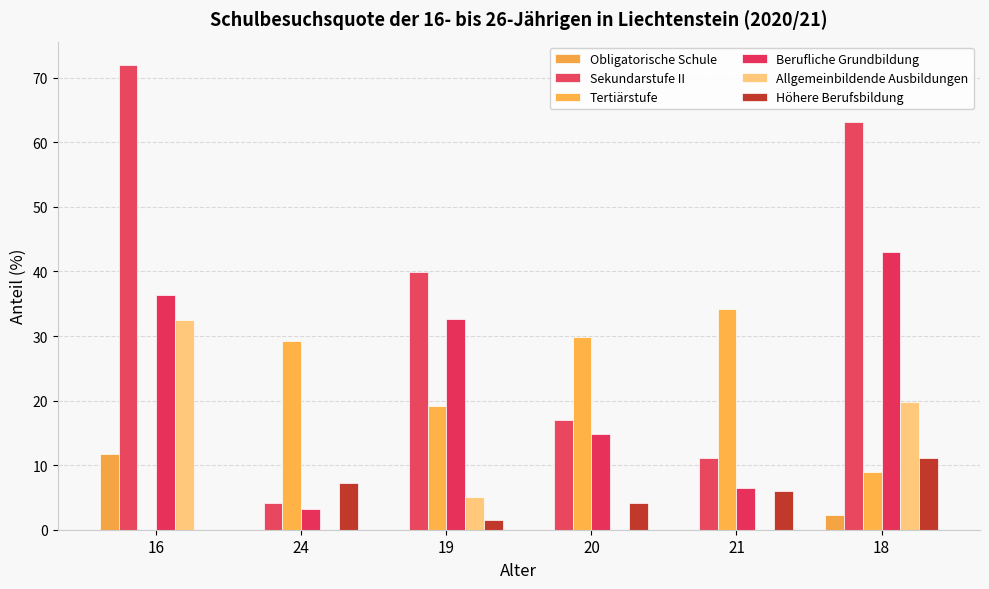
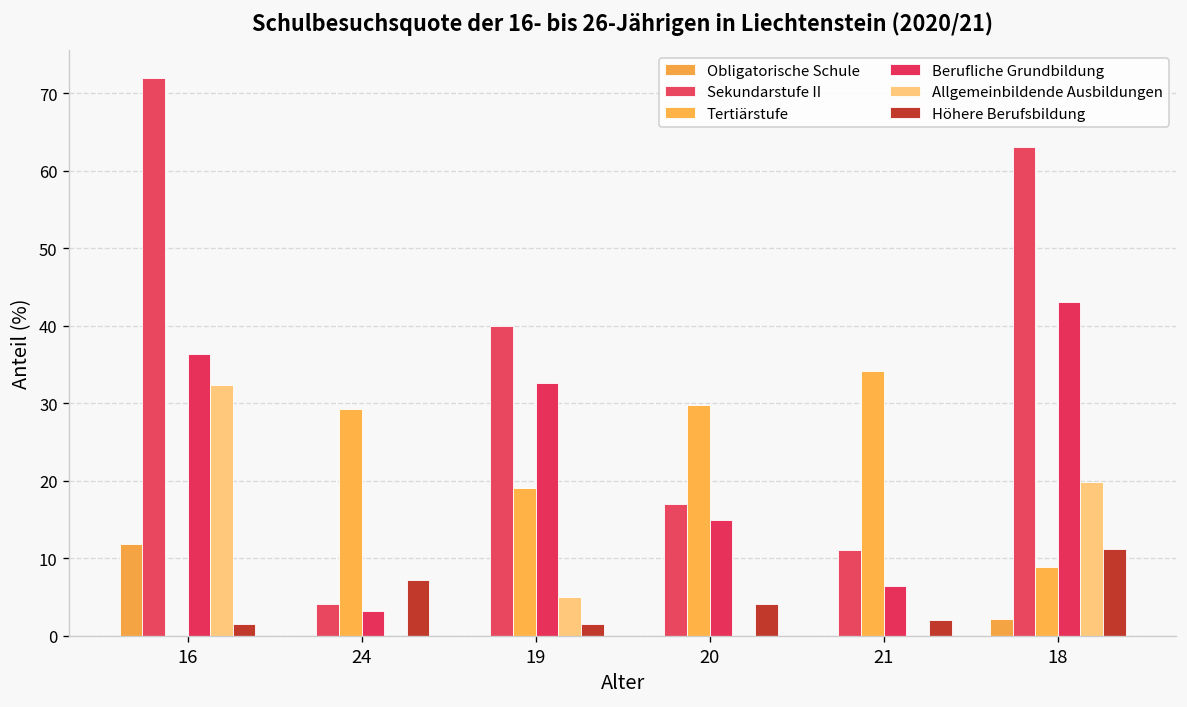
  {
    "Höhere Berufsbildung": {
-     "16": 0,
+     "16": 2,
      "24": 7,
      "19": 2,
      "20": 4,
-     "21": 6,
+     "21": 2,
      "18": 11
    }
  }
